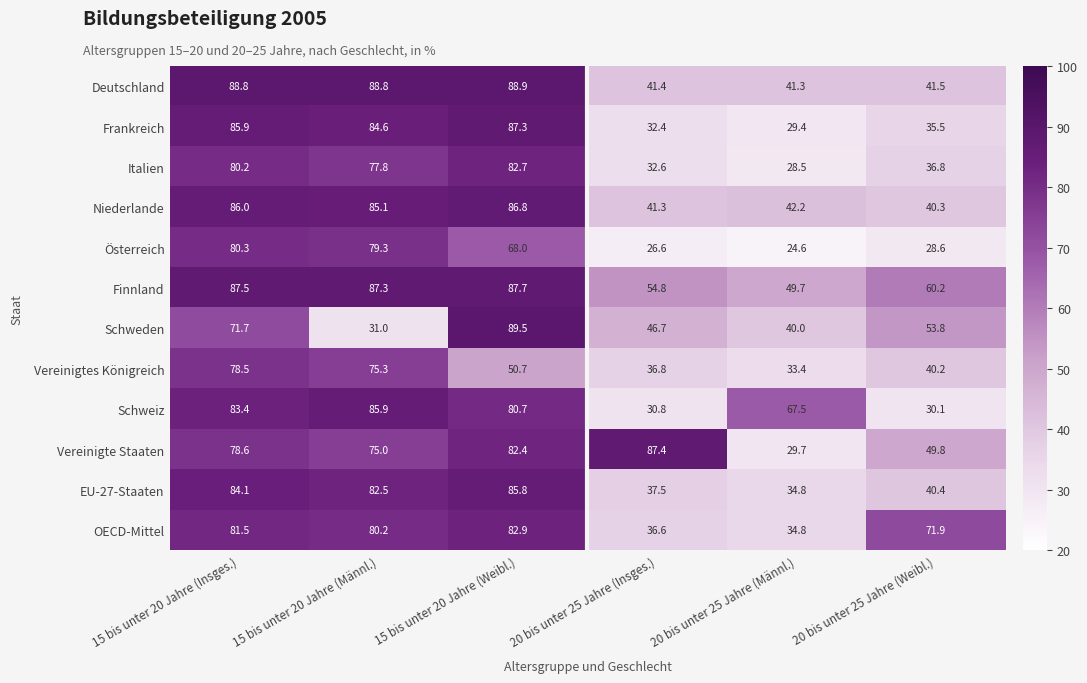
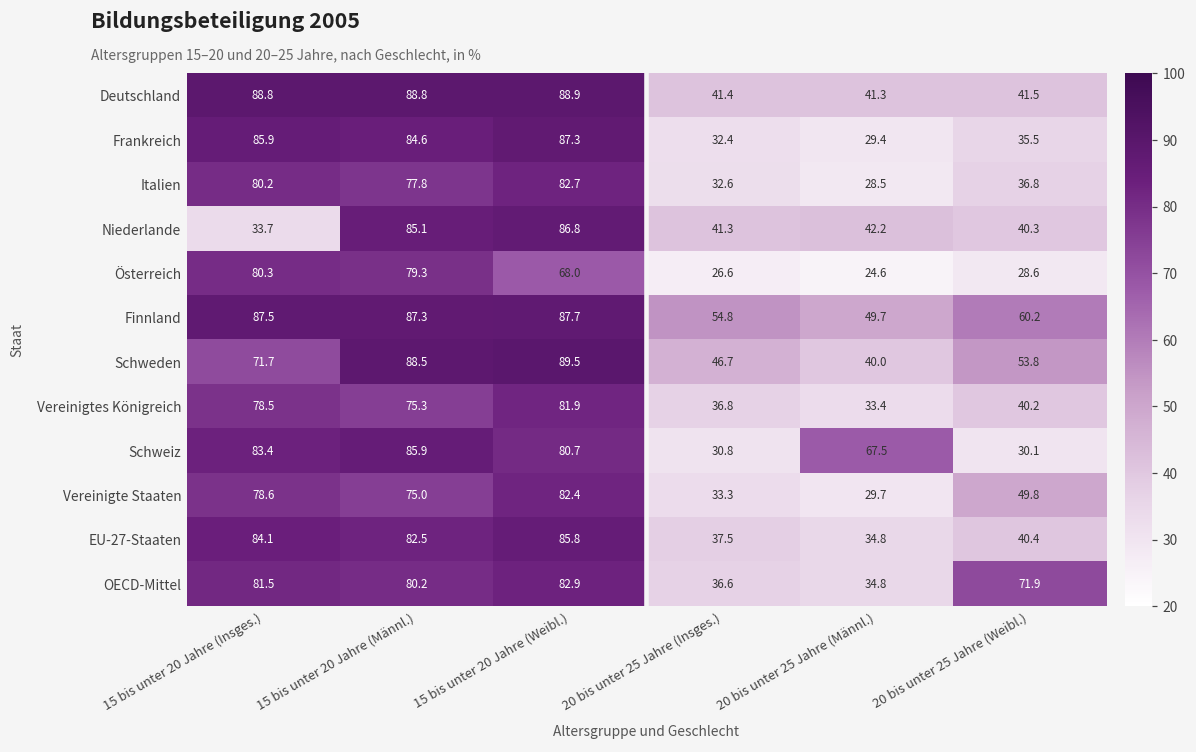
  {
    "Deutschland": {
      "15 bis unter 20 Jahre (Insges.)": 88.8,
      "15 bis unter 20 Jahre (Männl.)": 88.8,
      "15 bis unter 20 Jahre (Weibl.)": 88.9,
      "20 bis unter 25 Jahre (Insges.)": 41.4,
      "20 bis unter 25 Jahre (Männl.)": 41.3,
      "20 bis unter 25 Jahre (Weibl.)": 41.5
    },
    "Frankreich": {
      "15 bis unter 20 Jahre (Insges.)": 85.9,
      "15 bis unter 20 Jahre (Männl.)": 84.6,
      "15 bis unter 20 Jahre (Weibl.)": 87.3,
      "20 bis unter 25 Jahre (Insges.)": 32.4,
      "20 bis unter 25 Jahre (Männl.)": 29.4,
      "20 bis unter 25 Jahre (Weibl.)": 35.5
    },
    "Italien": {
      "15 bis unter 20 Jahre (Insges.)": 80.2,
      "15 bis unter 20 Jahre (Männl.)": 77.8,
      "15 bis unter 20 Jahre (Weibl.)": 82.7,
      "20 bis unter 25 Jahre (Insges.)": 32.6,
      "20 bis unter 25 Jahre (Männl.)": 28.5,
      "20 bis unter 25 Jahre (Weibl.)": 36.8
    },
    "Niederlande": {
-     "15 bis unter 20 Jahre (Insges.)": 86.0,
+     "15 bis unter 20 Jahre (Insges.)": 33.7,
      "15 bis unter 20 Jahre (Männl.)": 85.1,
      "15 bis unter 20 Jahre (Weibl.)": 86.8,
      "20 bis unter 25 Jahre (Insges.)": 41.3,
      "20 bis unter 25 Jahre (Männl.)": 42.2,
      "20 bis unter 25 Jahre (Weibl.)": 40.3
    },
    "Österreich": {
      "15 bis unter 20 Jahre (Insges.)": 80.3,
      "15 bis unter 20 Jahre (Männl.)": 79.3,
      "15 bis unter 20 Jahre (Weibl.)": 68.0,
      "20 bis unter 25 Jahre (Insges.)": 26.6,
      "20 bis unter 25 Jahre (Männl.)": 24.6,
      "20 bis unter 25 Jahre (Weibl.)": 28.6
    },
    "Finnland": {
      "15 bis unter 20 Jahre (Insges.)": 87.5,
      "15 bis unter 20 Jahre (Männl.)": 87.3,
      "15 bis unter 20 Jahre (Weibl.)": 87.7,
      "20 bis unter 25 Jahre (Insges.)": 54.8,
      "20 bis unter 25 Jahre (Männl.)": 49.7,
      "20 bis unter 25 Jahre (Weibl.)": 60.2
    },
    "Schweden": {
      "15 bis unter 20 Jahre (Insges.)": 71.7,
-     "15 bis unter 20 Jahre (Männl.)": 31.0,
+     "15 bis unter 20 Jahre (Männl.)": 88.5,
      "15 bis unter 20 Jahre (Weibl.)": 89.5,
      "20 bis unter 25 Jahre (Insges.)": 46.7,
      "20 bis unter 25 Jahre (Männl.)": 40.0,
      "20 bis unter 25 Jahre (Weibl.)": 53.8
    },
    "Vereinigtes Königreich": {
      "15 bis unter 20 Jahre (Insges.)": 78.5,
      "15 bis unter 20 Jahre (Männl.)": 75.3,
-     "15 bis unter 20 Jahre (Weibl.)": 50.7,
+     "15 bis unter 20 Jahre (Weibl.)": 81.9,
      "20 bis unter 25 Jahre (Insges.)": 36.8,
      "20 bis unter 25 Jahre (Männl.)": 33.4,
      "20 bis unter 25 Jahre (Weibl.)": 40.2
    },
    "Schweiz": {
      "15 bis unter 20 Jahre (Insges.)": 83.4,
      "15 bis unter 20 Jahre (Männl.)": 85.9,
      "15 bis unter 20 Jahre (Weibl.)": 80.7,
      "20 bis unter 25 Jahre (Insges.)": 30.8,
      "20 bis unter 25 Jahre (Männl.)": 67.5,
      "20 bis unter 25 Jahre (Weibl.)": 30.1
    },
    "Vereinigte Staaten": {
      "15 bis unter 20 Jahre (Insges.)": 78.6,
      "15 bis unter 20 Jahre (Männl.)": 75.0,
      "15 bis unter 20 Jahre (Weibl.)": 82.4,
-     "20 bis unter 25 Jahre (Insges.)": 87.4,
+     "20 bis unter 25 Jahre (Insges.)": 33.3,
      "20 bis unter 25 Jahre (Männl.)": 29.7,
      "20 bis unter 25 Jahre (Weibl.)": 49.8
    },
    "EU-27-Staaten": {
      "15 bis unter 20 Jahre (Insges.)": 84.1,
      "15 bis unter 20 Jahre (Männl.)": 82.5,
      "15 bis unter 20 Jahre (Weibl.)": 85.8,
      "20 bis unter 25 Jahre (Insges.)": 37.5,
      "20 bis unter 25 Jahre (Männl.)": 34.8,
      "20 bis unter 25 Jahre (Weibl.)": 40.4
    },
    "OECD-Mittel": {
      "15 bis unter 20 Jahre (Insges.)": 81.5,
      "15 bis unter 20 Jahre (Männl.)": 80.2,
      "15 bis unter 20 Jahre (Weibl.)": 82.9,
      "20 bis unter 25 Jahre (Insges.)": 36.6,
      "20 bis unter 25 Jahre (Männl.)": 34.8,
      "20 bis unter 25 Jahre (Weibl.)": 71.9
    }
  }
